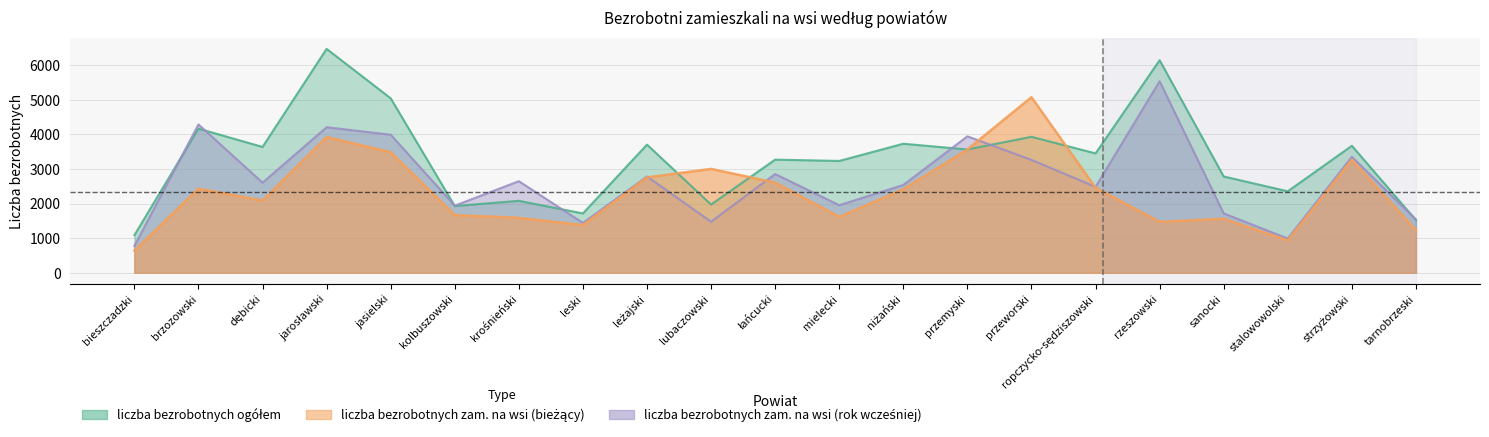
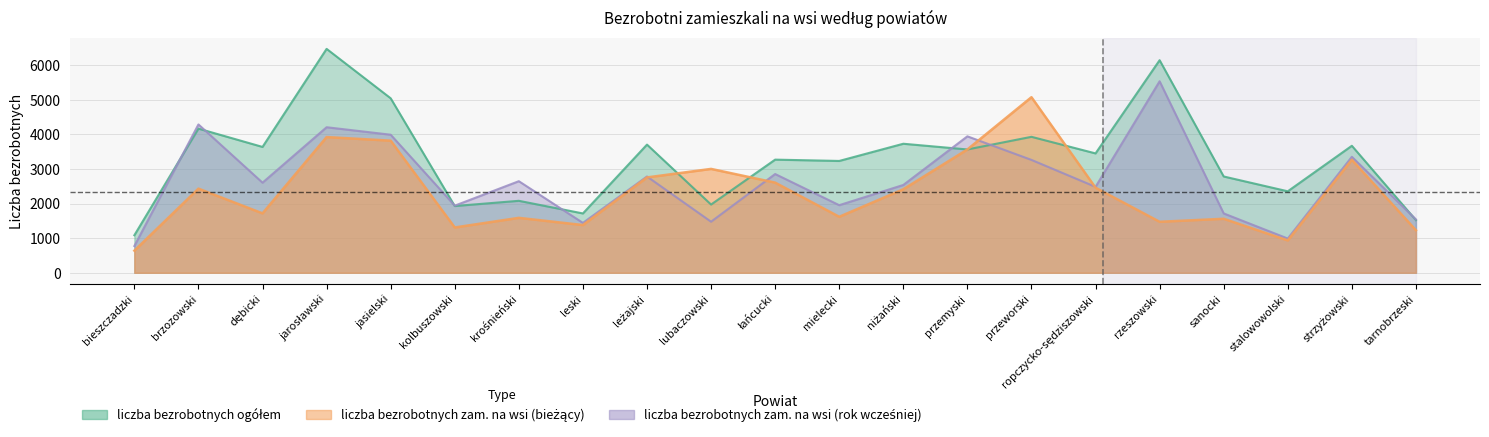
  {
    "liczba bezrobotnych zam. na wsi (bieżący)": {
      "bieszczadzki": 600,
      "brzozowski": 2400,
-     "dębicki": 2100,
+     "dębicki": 1700,
      "jarosławski": 3900,
-     "jasielski": 3500,
-     "kolbuszowski": 1700,
+     "jasielski": 3800,
+     "kolbuszowski": 1300,
      "krośnieński": 1600,
      "lubaczowski": 3000,
      "łańcucki": 2600,
      "mielecki": 1600,
      "niżański": 2400,
      "przeworski": 5100,
      "rzeszowski": 1500,
      "sanocki": 1600,
      "strzyżowski": 3300,
      "tarnobrzeski": 1200
    }
  }
